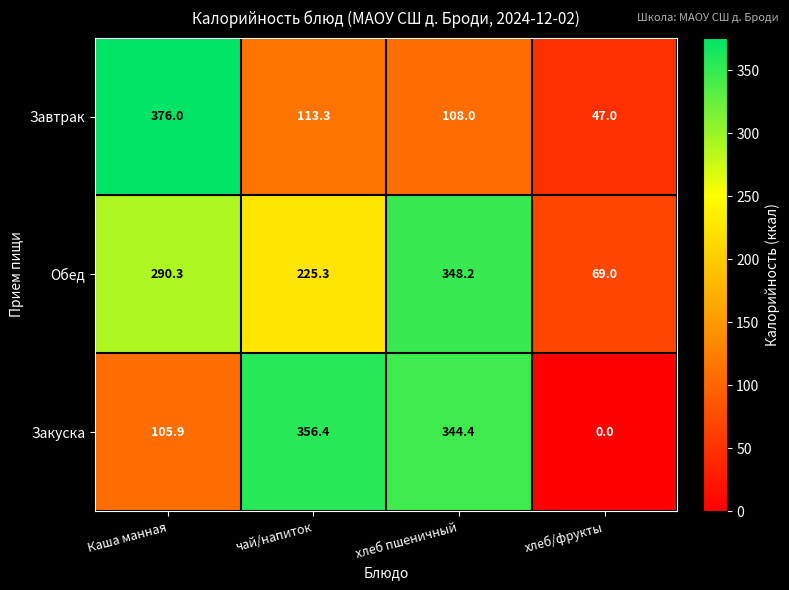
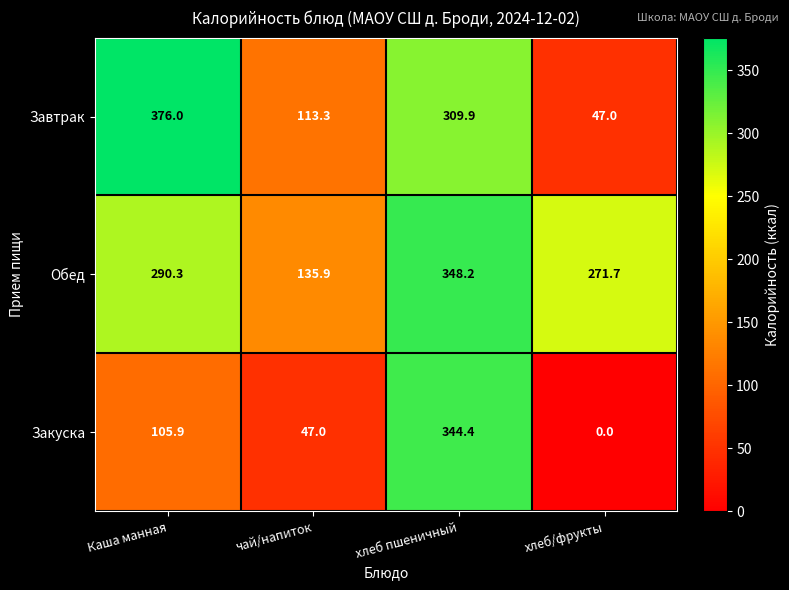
  {
    "Завтрак": {
      "Каша манная": 376.0,
      "чай/напиток": 113.3,
-     "хлеб пшеничный": 108.0,
+     "хлеб пшеничный": 309.9,
      "хлеб/фрукты": 47.0
    },
    "Обед": {
      "Каша манная": 290.3,
-     "чай/напиток": 225.3,
+     "чай/напиток": 135.9,
      "хлеб пшеничный": 348.2,
-     "хлеб/фрукты": 69.0
+     "хлеб/фрукты": 271.7
    },
    "Закуска": {
      "Каша манная": 105.9,
-     "чай/напиток": 356.4,
+     "чай/напиток": 47.0,
      "хлеб пшеничный": 344.4,
      "хлеб/фрукты": 0.0
    }
  }
